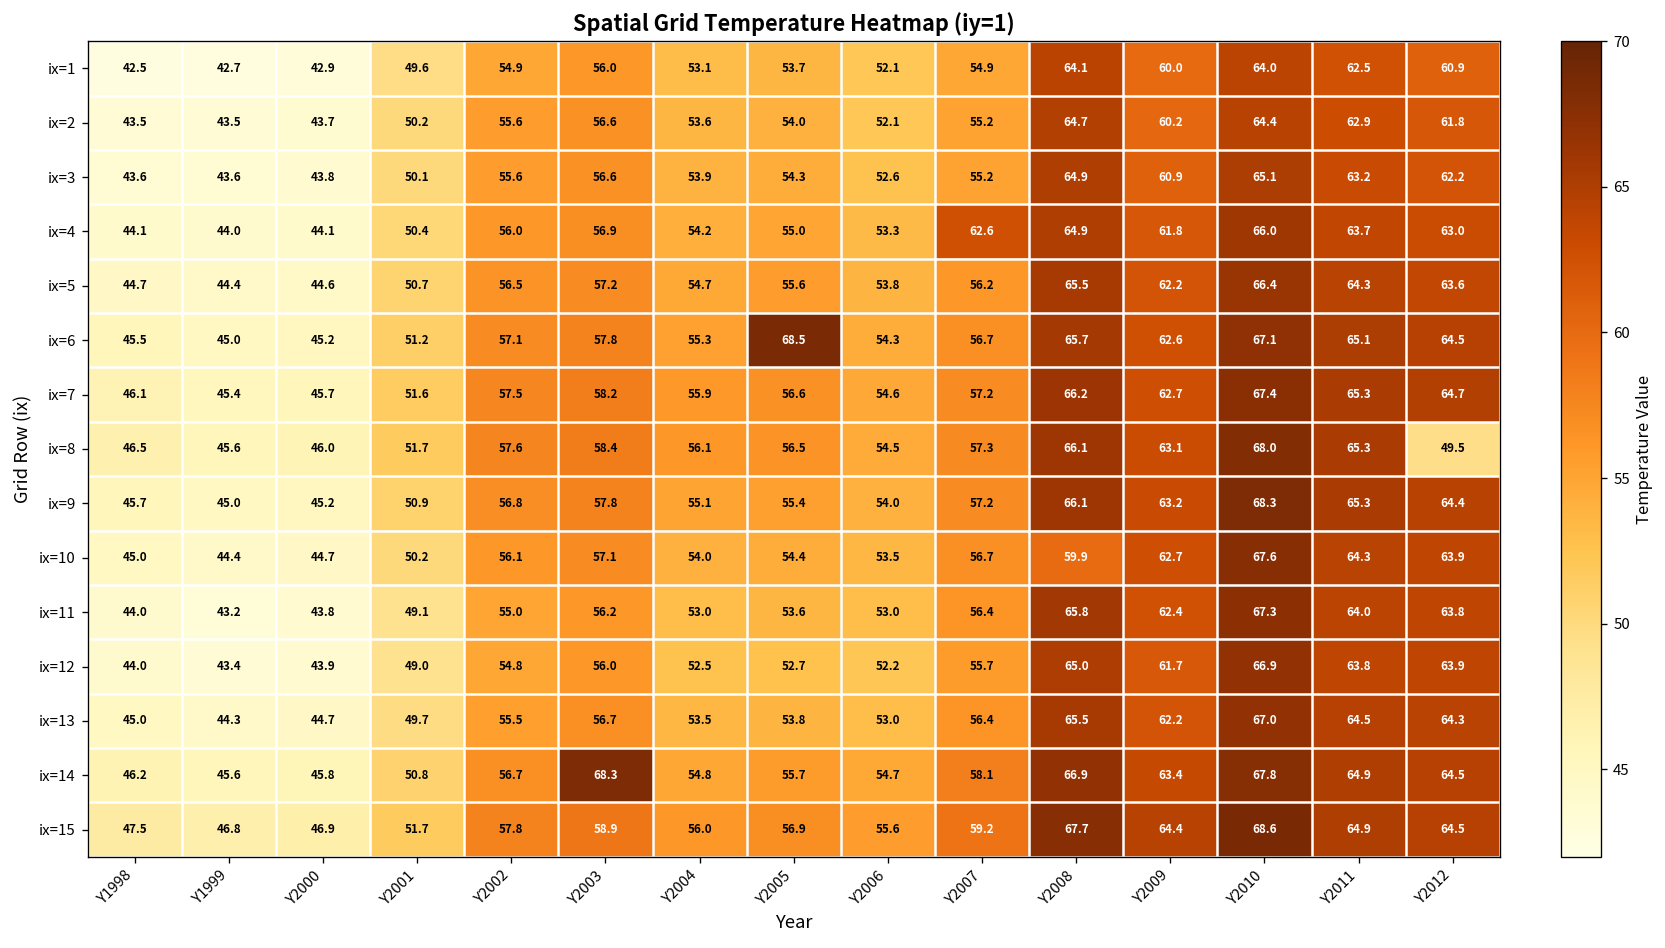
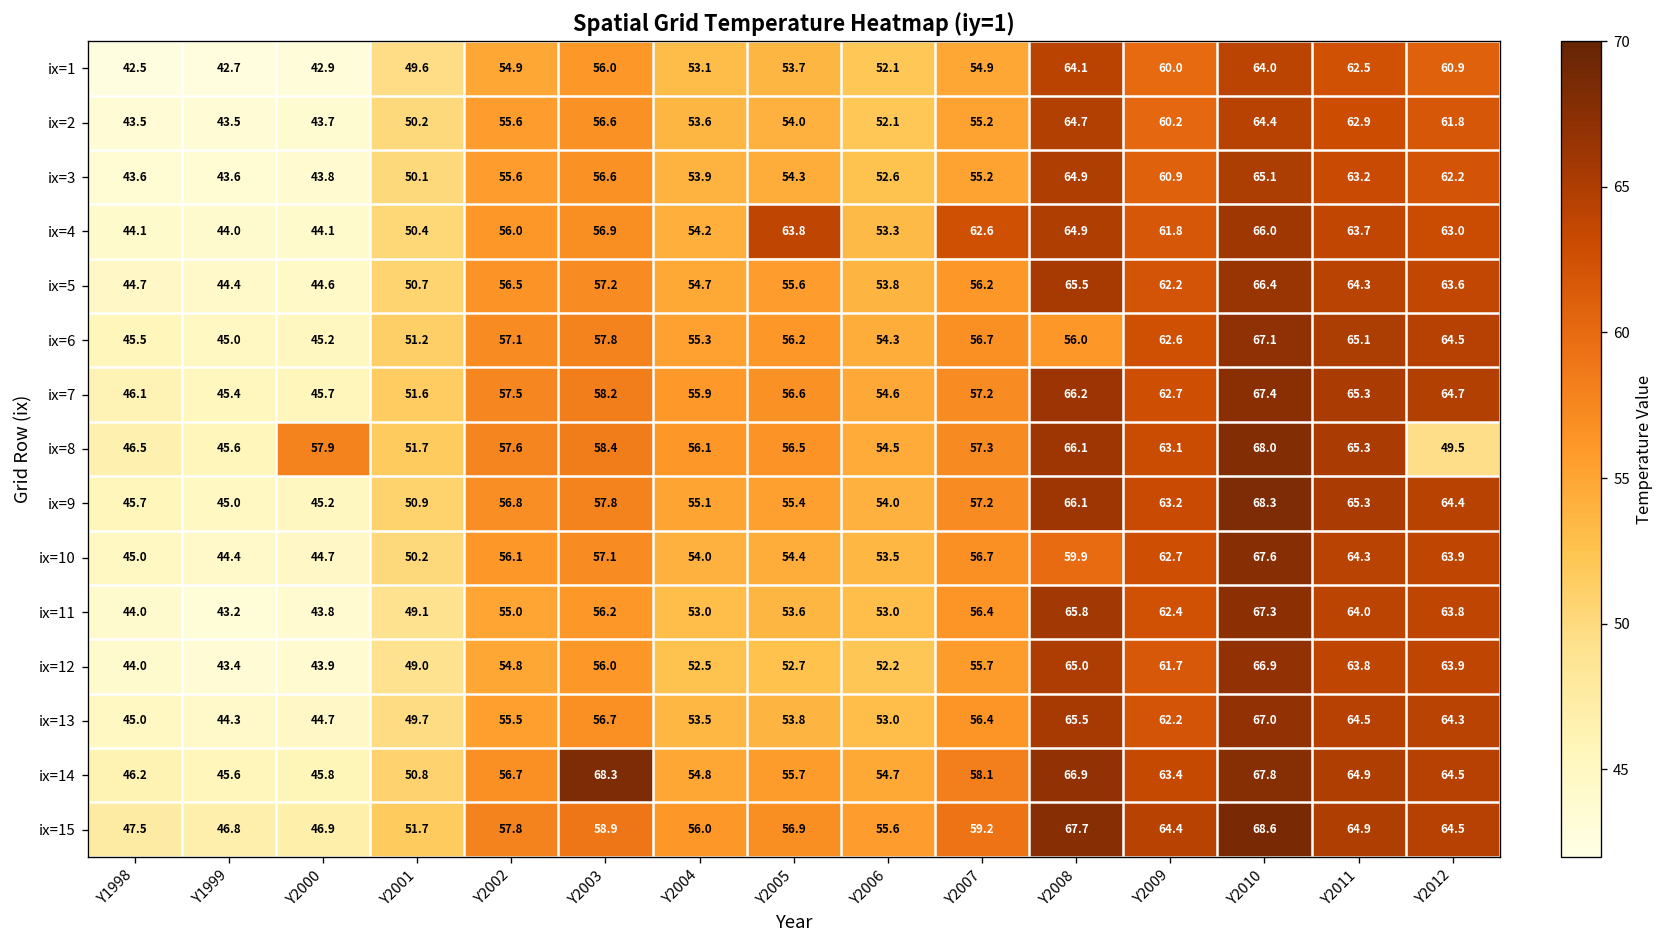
  {
    "ix=4": {
      "Y1998": 44.1,
      "Y1999": 44.0,
      "Y2000": 44.1,
      "Y2001": 50.4,
      "Y2002": 56.0,
      "Y2003": 56.9,
      "Y2004": 54.2,
-     "Y2005": 55.0,
+     "Y2005": 63.8,
      "Y2006": 53.3,
      "Y2007": 62.6,
      "Y2008": 64.9,
      "Y2009": 61.8,
      "Y2010": 66.0,
      "Y2011": 63.7,
      "Y2012": 63.0
    },
    "ix=6": {
      "Y1998": 45.5,
      "Y1999": 45.0,
      "Y2000": 45.2,
      "Y2001": 51.2,
      "Y2002": 57.1,
      "Y2003": 57.8,
      "Y2004": 55.3,
-     "Y2005": 68.5,
+     "Y2005": 56.2,
      "Y2006": 54.3,
      "Y2007": 56.7,
-     "Y2008": 65.7,
+     "Y2008": 56.0,
      "Y2009": 62.6,
      "Y2010": 67.1,
      "Y2011": 65.1,
      "Y2012": 64.5
    },
    "ix=8": {
      "Y1998": 46.5,
      "Y1999": 45.6,
-     "Y2000": 46.0,
+     "Y2000": 57.9,
      "Y2001": 51.7,
      "Y2002": 57.6,
      "Y2003": 58.4,
      "Y2004": 56.1,
      "Y2005": 56.5,
      "Y2006": 54.5,
      "Y2007": 57.3,
      "Y2008": 66.1,
      "Y2009": 63.1,
      "Y2010": 68.0,
      "Y2011": 65.3,
      "Y2012": 49.5
    }
  }
